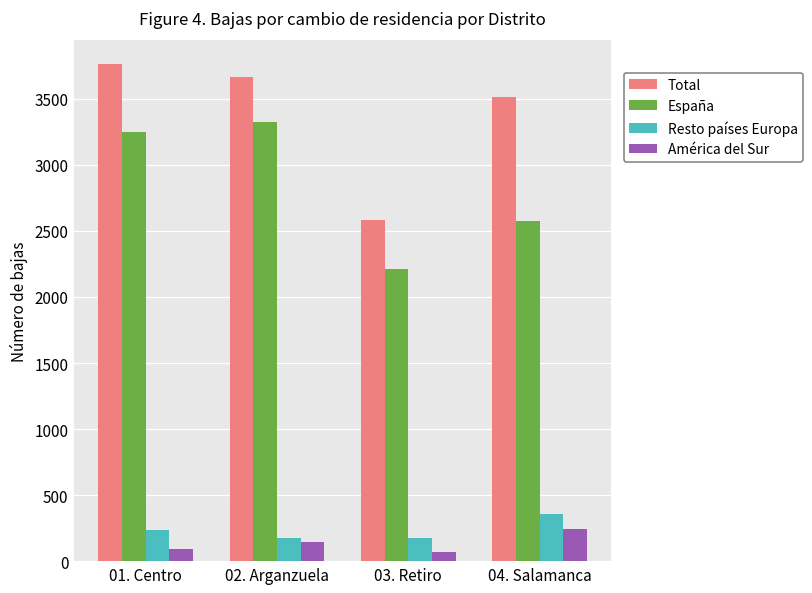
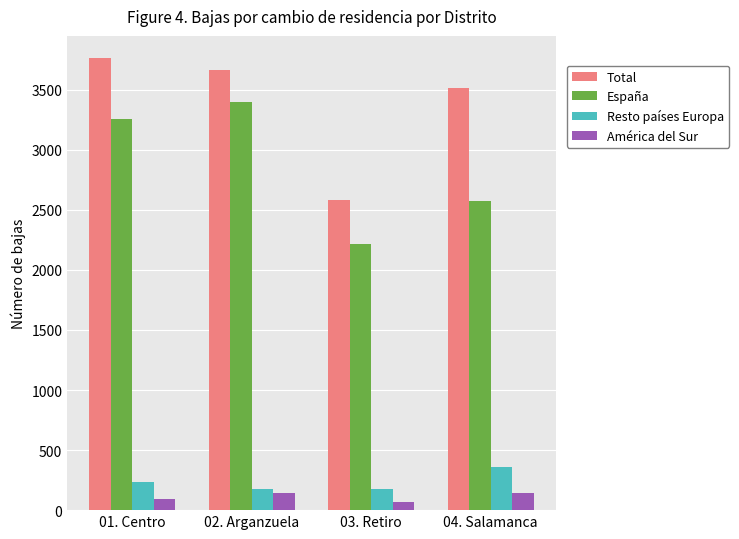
  {
    "Total": {
      "01. Centro": 3760,
      "02. Arganzuela": 3660,
      "03. Retiro": 2580,
      "04. Salamanca": 3510
    },
    "España": {
      "01. Centro": 3250,
-     "02. Arganzuela": 3330,
+     "02. Arganzuela": 3400,
      "03. Retiro": 2210,
      "04. Salamanca": 2580
    },
    "Resto países Europa": {
      "01. Centro": 230,
      "02. Arganzuela": 180,
      "03. Retiro": 180,
      "04. Salamanca": 360
    },
    "América del Sur": {
      "01. Centro": 90,
      "02. Arganzuela": 150,
      "03. Retiro": 70,
-     "04. Salamanca": 240
+     "04. Salamanca": 140
    }
  }
